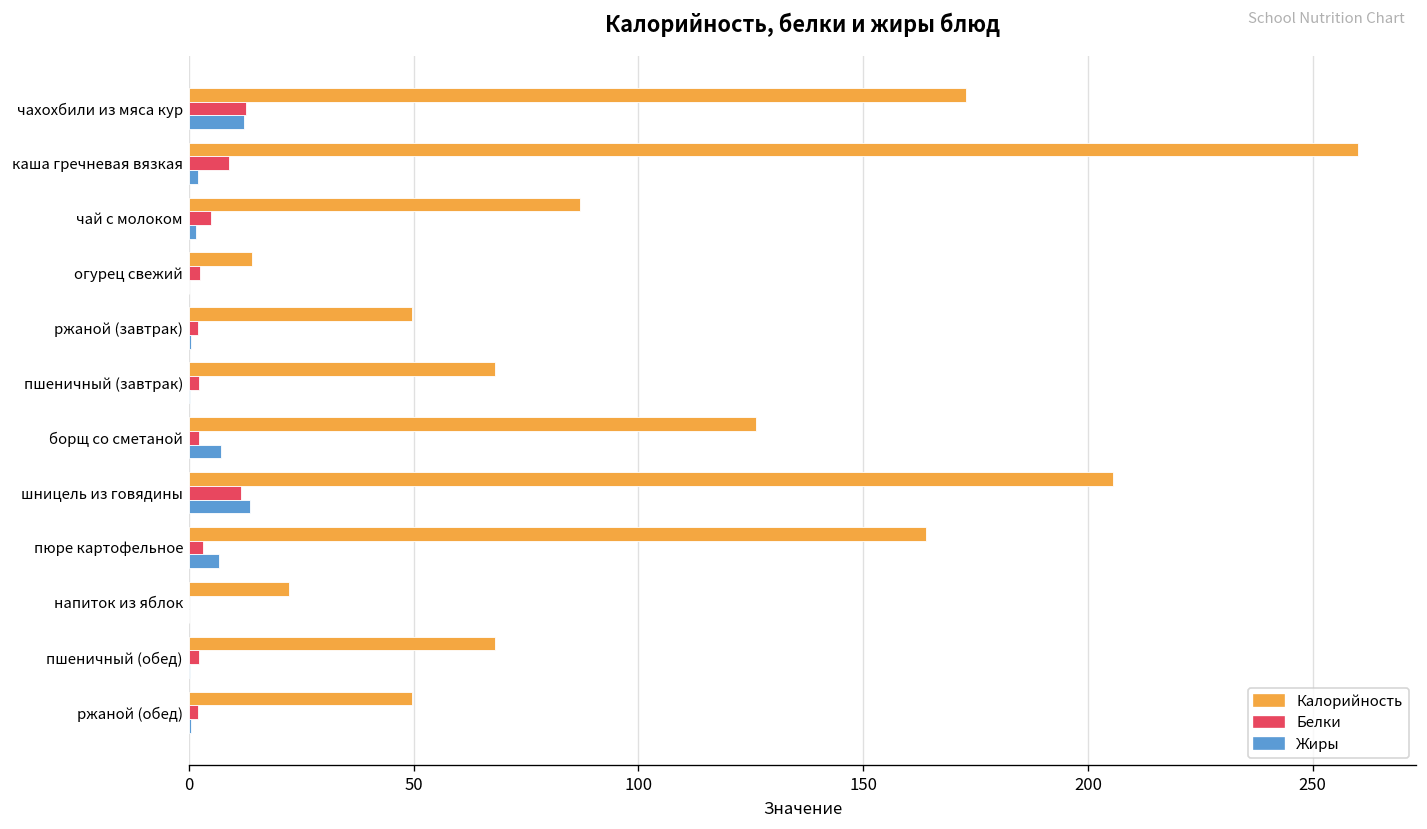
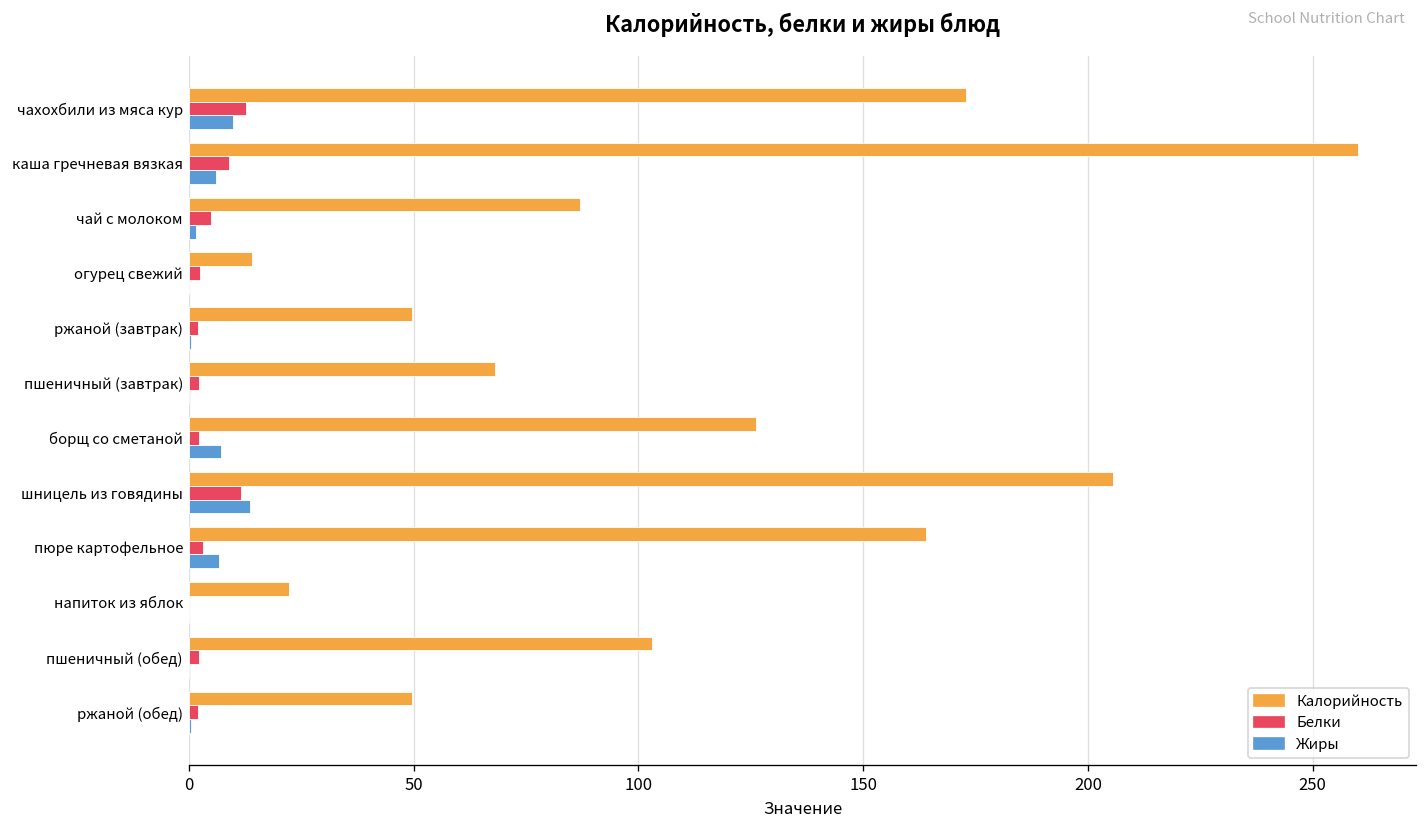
  {
    "Калорийность": {
      "чахохбили из мяса кур": 173,
      "каша гречневая вязкая": 260,
      "чай с молоком": 87,
      "огурец свежий": 14,
      "ржаной (завтрак)": 50,
      "пшеничный (завтрак)": 68,
      "борщ со сметаной": 126,
      "шницель из говядины": 206,
      "пюре картофельное": 164,
      "напиток из яблок": 22,
-     "пшеничный (обед)": 68,
+     "пшеничный (обед)": 103,
      "ржаной (обед)": 50
    },
    "Белки": {
      "чахохбили из мяса кур": 13,
      "каша гречневая вязкая": 9,
      "чай с молоком": 5,
      "огурец свежий": 2,
      "ржаной (завтрак)": 2,
      "пшеничный (завтрак)": 2,
      "борщ со сметаной": 2,
      "шницель из говядины": 12,
      "пюре картофельное": 3,
      "пшеничный (обед)": 2,
      "ржаной (обед)": 2
    },
    "Жиры": {
-     "чахохбили из мяса кур": 12,
-     "каша гречневая вязкая": 2,
+     "чахохбили из мяса кур": 10,
+     "каша гречневая вязкая": 6,
      "чай с молоком": 2,
      "борщ со сметаной": 7,
      "шницель из говядины": 14,
      "пюре картофельное": 7,
      "напиток из яблок": 0
    }
  }
